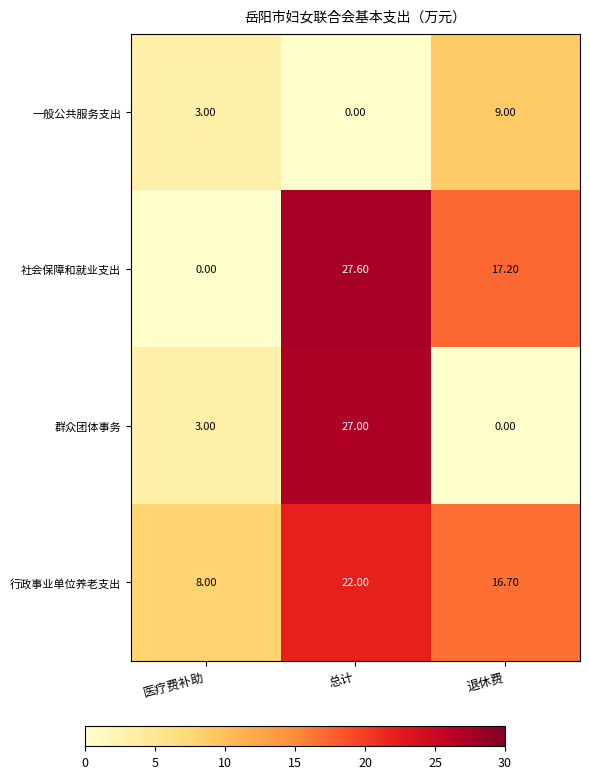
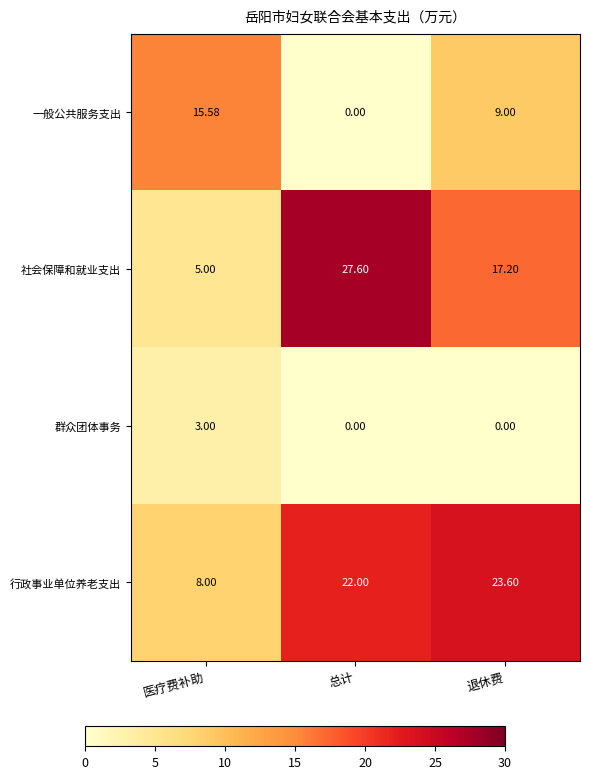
  {
    "一般公共服务支出": {
-     "医疗费补助": 3.00,
+     "医疗费补助": 15.58,
      "总计": 0.00,
      "退休费": 9.00
    },
    "社会保障和就业支出": {
-     "医疗费补助": 0.00,
+     "医疗费补助": 5.00,
      "总计": 27.60,
      "退休费": 17.20
    },
    "群众团体事务": {
      "医疗费补助": 3.00,
-     "总计": 27.00,
+     "总计": 0.00,
      "退休费": 0.00
    },
    "行政事业单位养老支出": {
      "医疗费补助": 8.00,
      "总计": 22.00,
-     "退休费": 16.70
+     "退休费": 23.60
    }
  }
